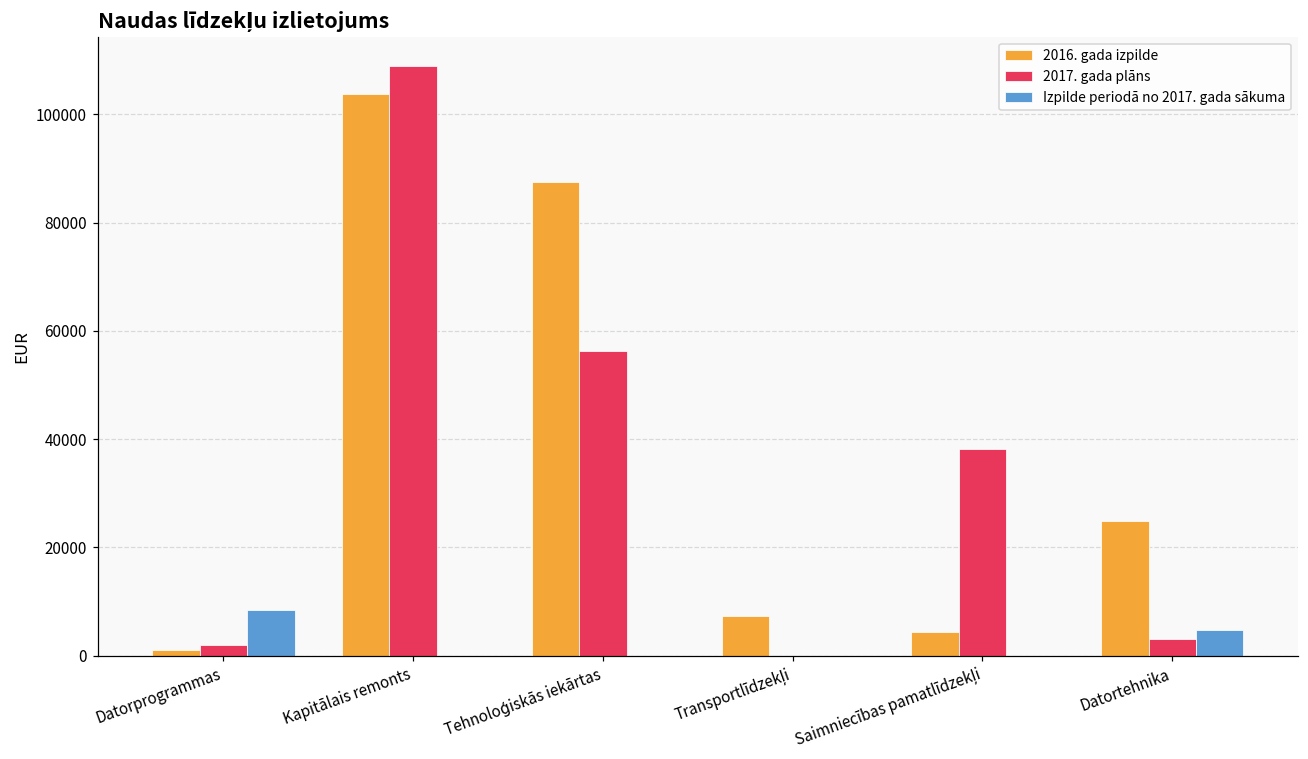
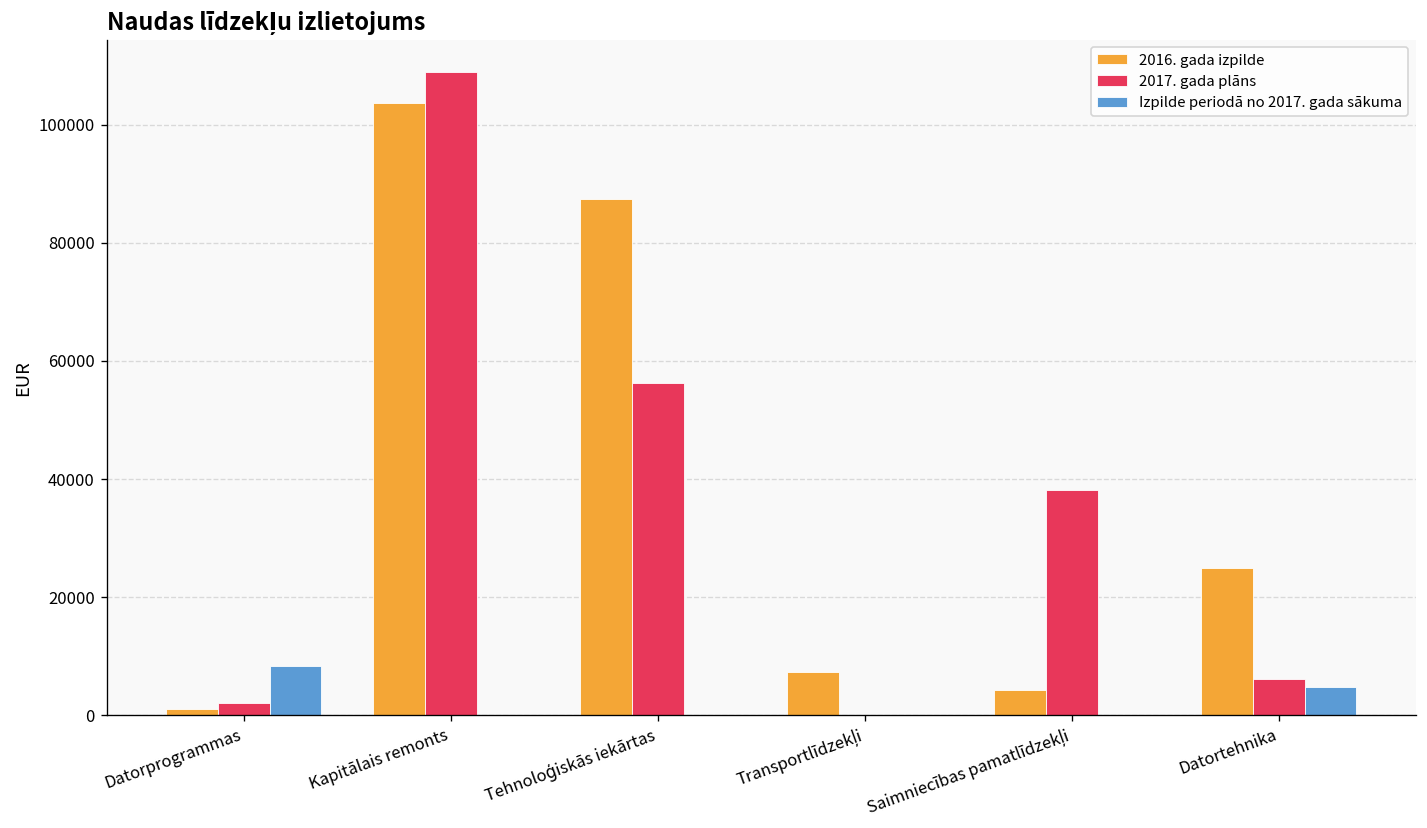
  {
    "2016. gada izpilde": {
      "Datorprogrammas": 1000,
      "Kapitālais remonts": 104000,
      "Tehnoloģiskās iekārtas": 87000,
      "Transportlīdzekļi": 7000,
      "Saimniecības pamatlīdzekļi": 4000,
      "Datortehnika": 25000
    },
    "2017. gada plāns": {
      "Datorprogrammas": 2000,
      "Kapitālais remonts": 109000,
      "Tehnoloģiskās iekārtas": 56000,
      "Transportlīdzekļi": 0,
      "Saimniecības pamatlīdzekļi": 38000,
-     "Datortehnika": 3000
+     "Datortehnika": 6000
    },
    "Izpilde periodā no 2017. gada sākuma": {
      "Datorprogrammas": 8000,
      "Kapitālais remonts": 0,
      "Tehnoloģiskās iekārtas": 0,
      "Transportlīdzekļi": 0,
      "Saimniecības pamatlīdzekļi": 0,
      "Datortehnika": 5000
    }
  }
